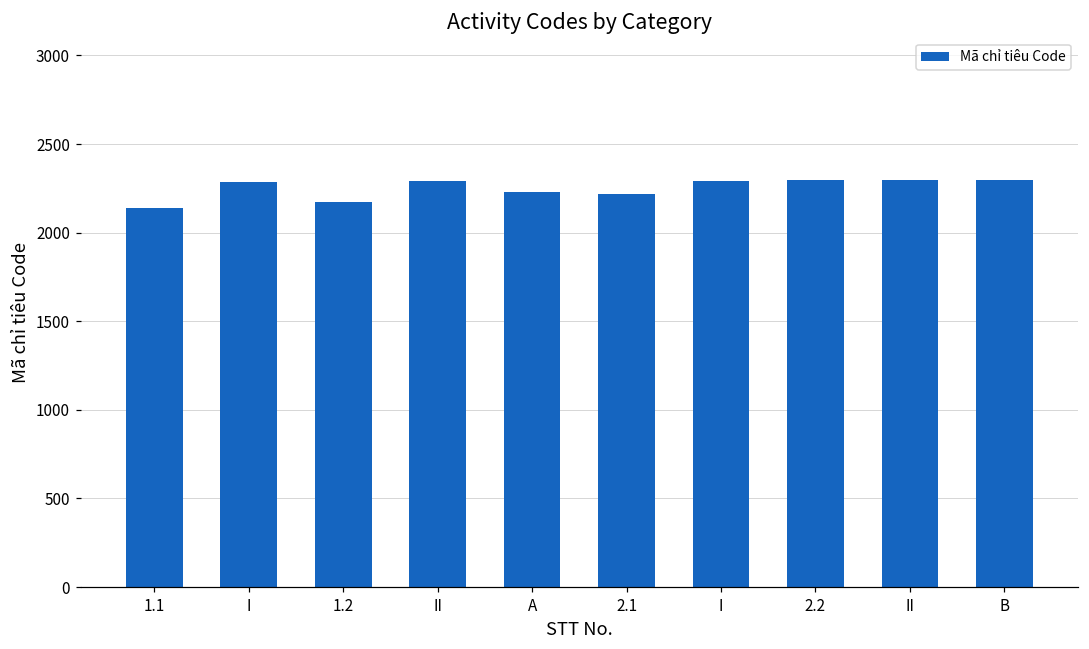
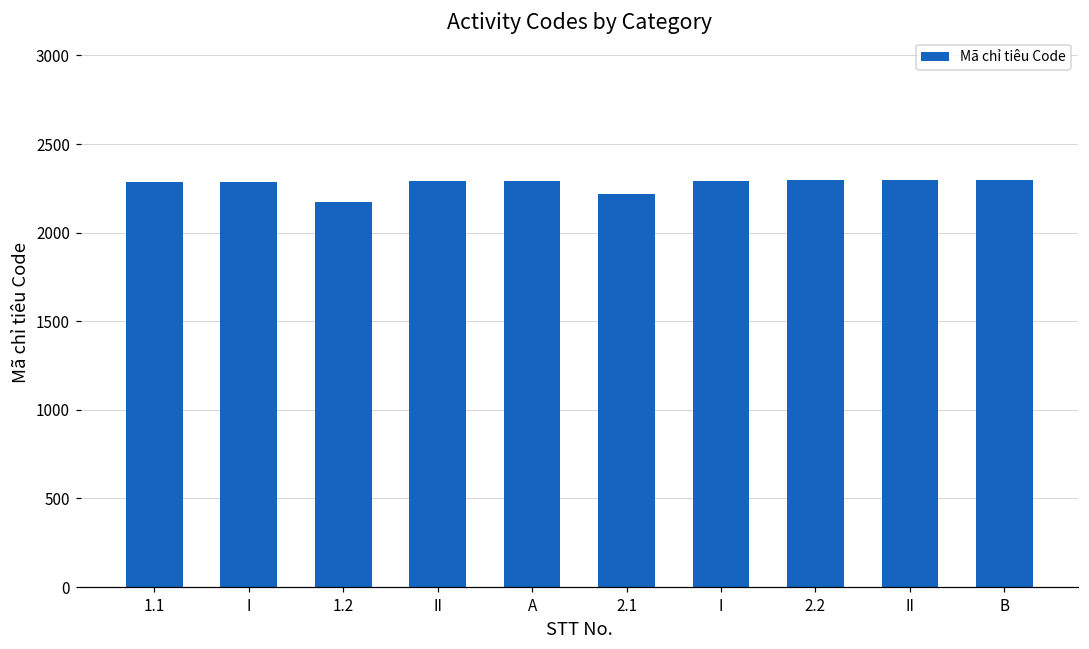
  {
-   "1.1": 2140,
+   "1.1": 2290,
    "1.2": 2180,
-   "A": 2230,
+   "A": 2290,
    "2.1": 2220,
    "2.2": 2300,
    "B": 2300
  }
